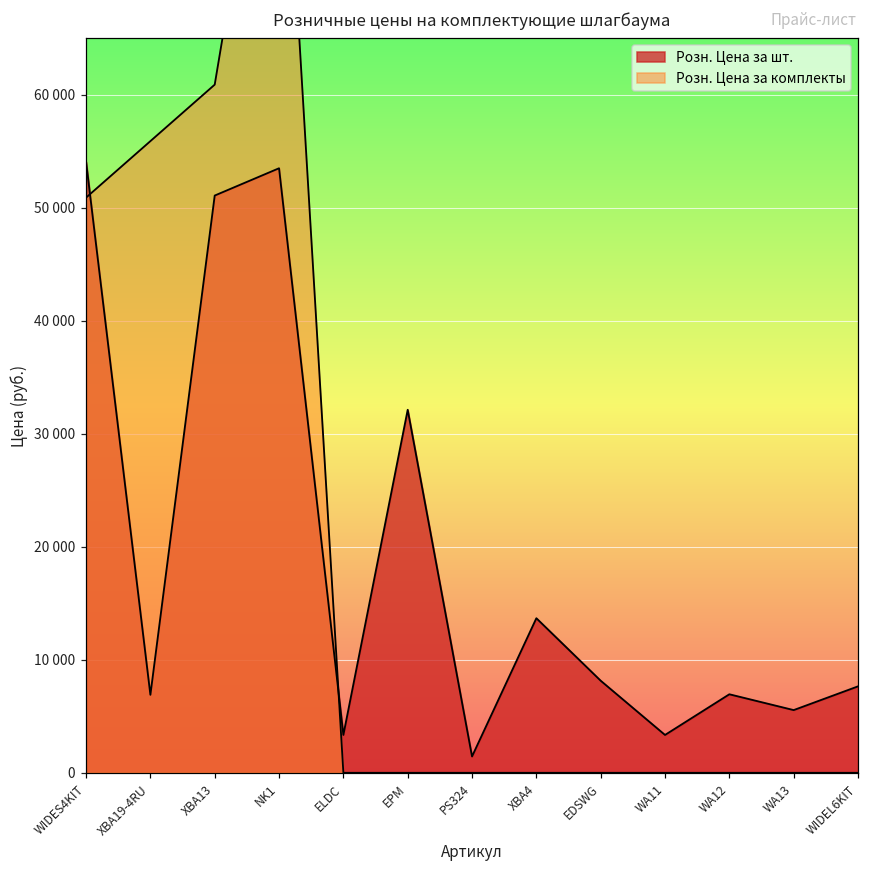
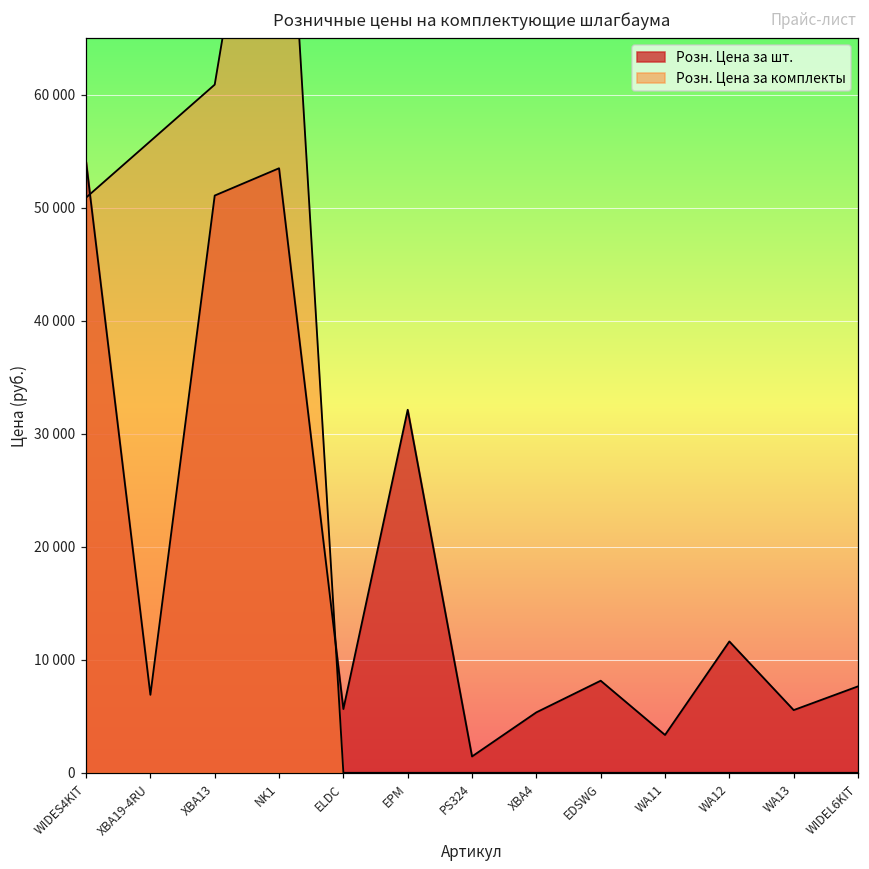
  {
    "Розн. Цена за шт.": {
      "WIDES4KIT": 54100,
      "XBA19-4RU": 6900,
      "XBA13": 51100,
      "NK1": 53500,
-     "ELDC": 3400,
+     "ELDC": 5600,
      "EPM": 32100,
      "PS324": 1400,
-     "XBA4": 13700,
+     "XBA4": 5400,
      "EDSWG": 8200,
      "WA11": 3400,
-     "WA12": 7000,
+     "WA12": 11600,
      "WA13": 5600,
      "WIDEL6KIT": 7700
    },
    "Розн. Цена за комплекты": {
      "WIDES4KIT": 50900,
      "XBA19-4RU": 55900,
      "XBA13": 60900,
      "ELDC": 0,
      "EPM": 0,
      "PS324": 0,
      "XBA4": 0,
      "EDSWG": 0,
      "WA11": 0,
      "WA12": 0,
      "WA13": 0,
      "WIDEL6KIT": 0
    }
  }
